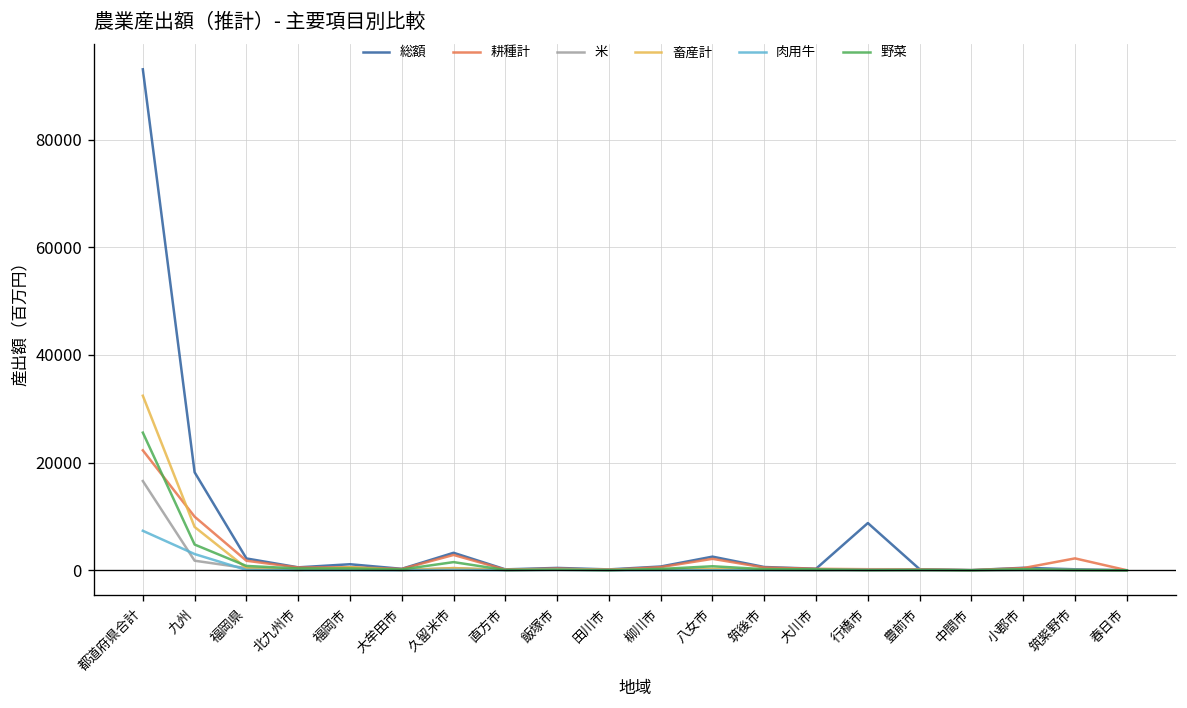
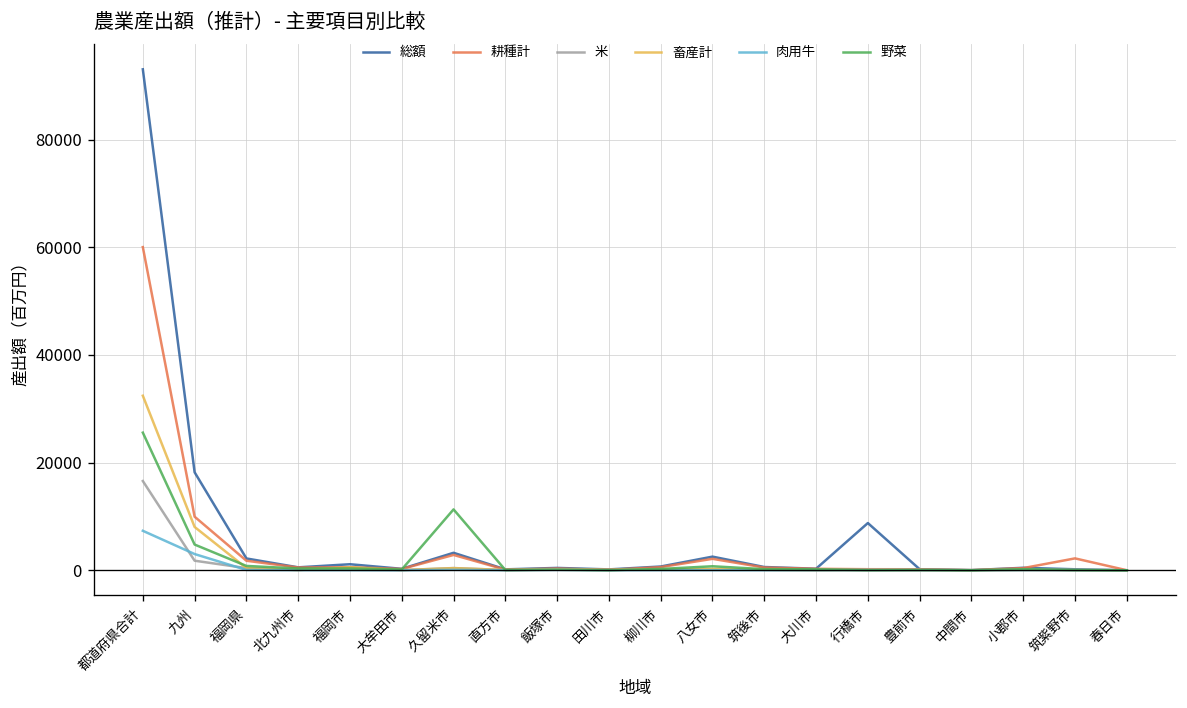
  {
    "総額": {
      "都道府県合計": 93000,
      "九州": 18000,
      "行橋市": 9000
    },
    "耕種計": {
-     "都道府県合計": 22000,
+     "都道府県合計": 60000,
      "九州": 10000,
      "筑紫野市": 2000
    },
    "米": {
      "都道府県合計": 17000,
      "九州": 2000
    },
    "畜産計": {
      "都道府県合計": 32000,
      "九州": 8000
    },
    "肉用牛": {
      "都道府県合計": 7000,
      "九州": 3000
    },
    "野菜": {
      "都道府県合計": 26000,
      "九州": 5000,
-     "久留米市": 2000
+     "久留米市": 11000
    }
  }
